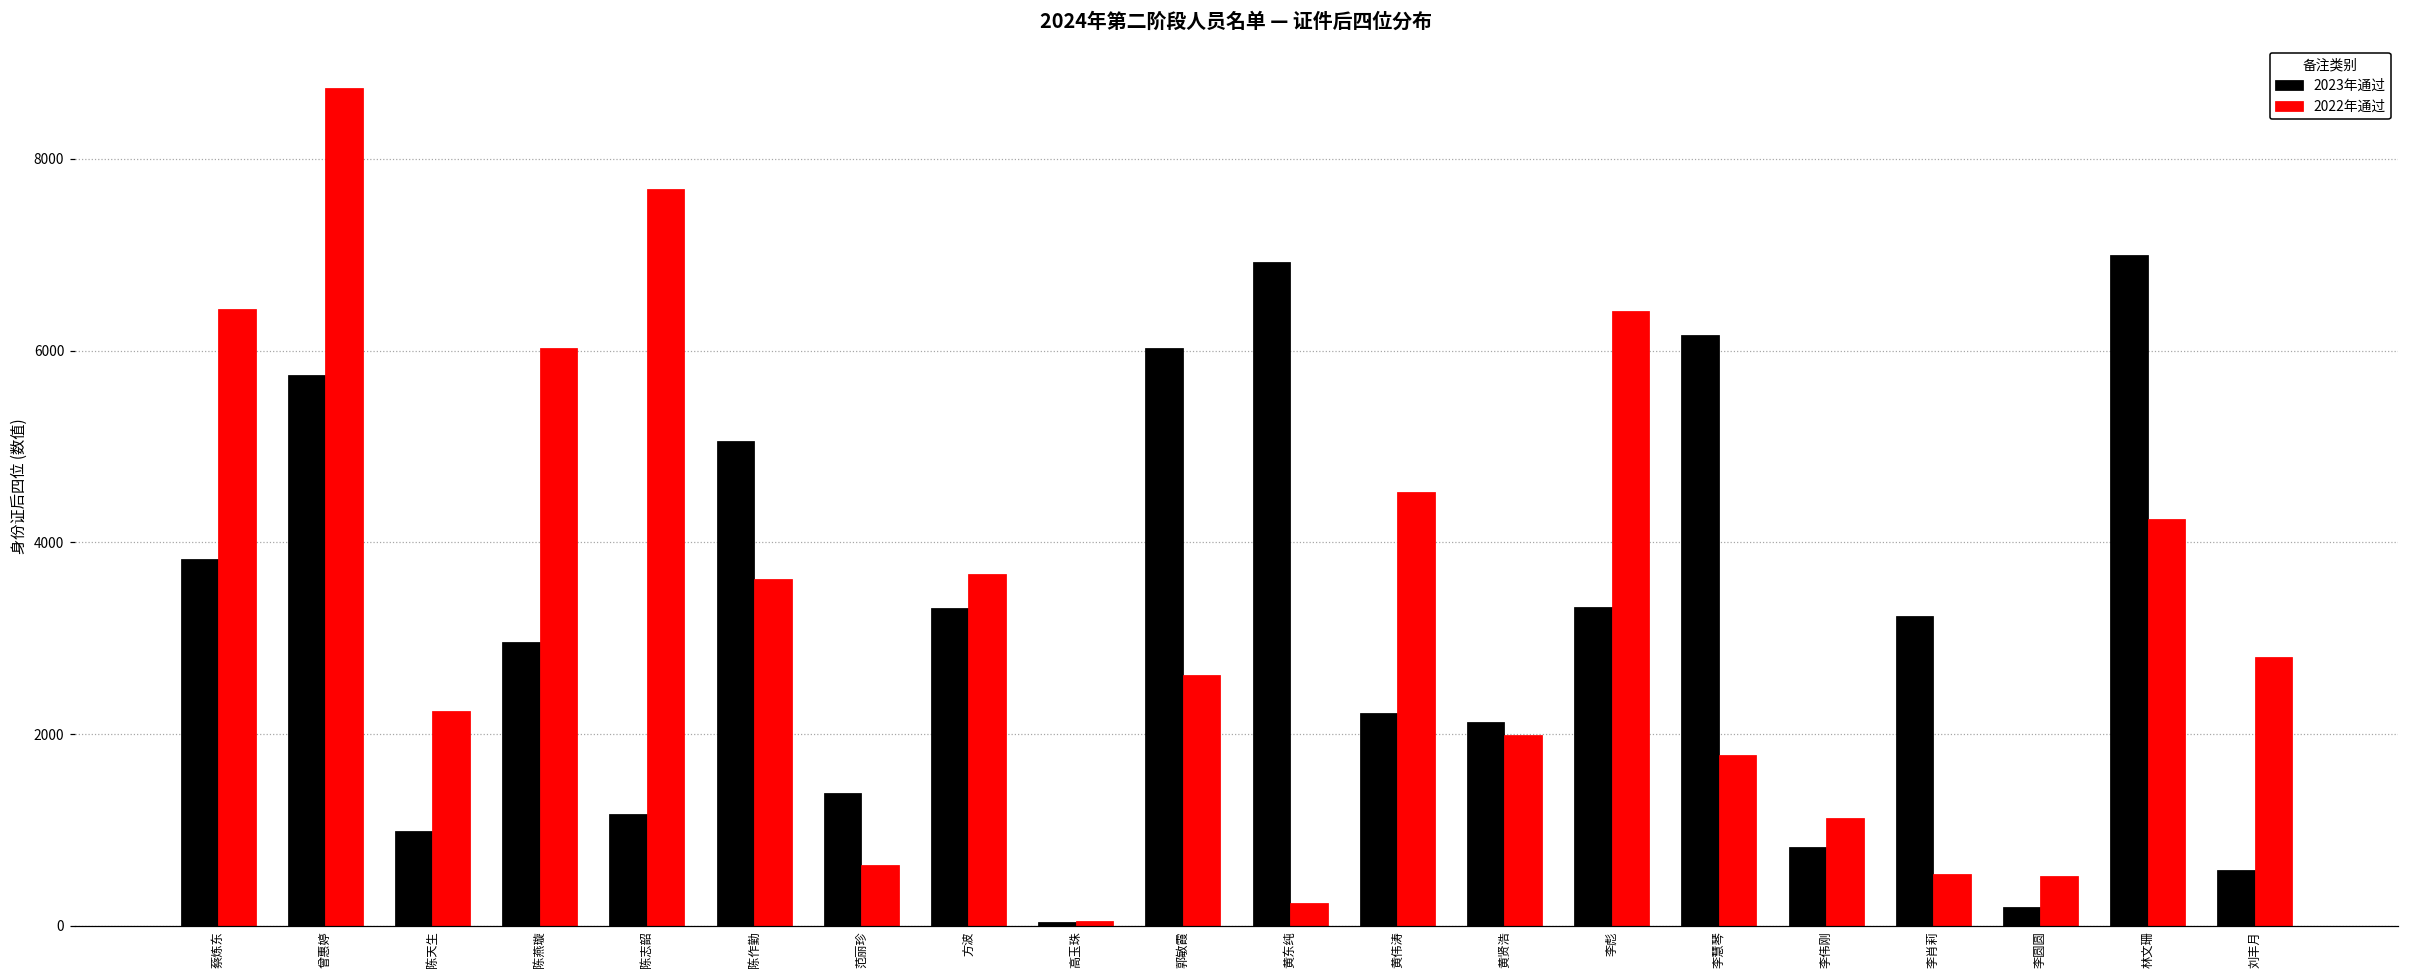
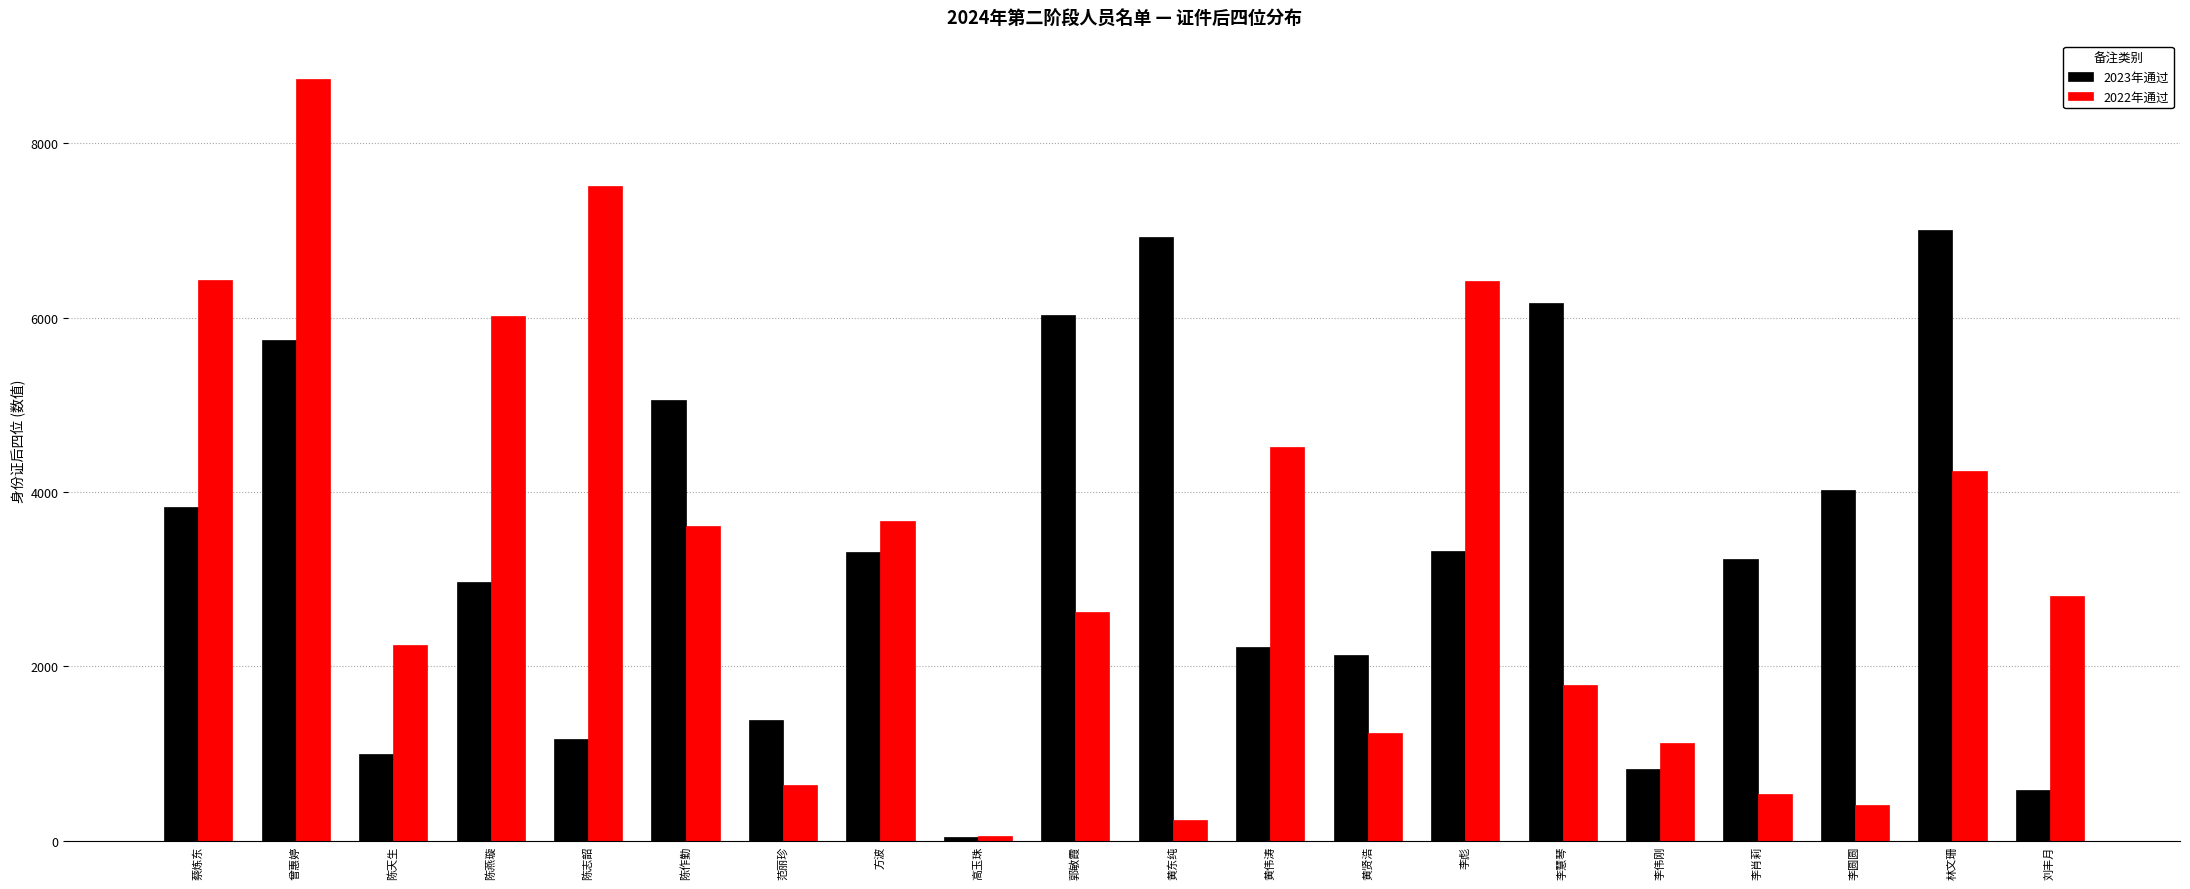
  {
    "2023年通过": {
      "蔡炼东": 3800,
      "曾惠婷": 5700,
      "陈天生": 1000,
      "陈燕璇": 3000,
      "陈志韶": 1200,
      "陈作勤": 5100,
      "范丽珍": 1400,
      "方波": 3300,
      "高玉珠": 0,
      "郭敏霞": 6000,
      "黄东纯": 6900,
      "黄伟涛": 2200,
      "黄贤浩": 2100,
      "李彪": 3300,
      "李慧琴": 6200,
      "李伟刚": 800,
      "李肖莉": 3200,
-     "李圆圆": 200,
+     "李圆圆": 4000,
      "林文珊": 7000,
      "刘丰月": 600
    },
    "2022年通过": {
      "蔡炼东": 6400,
      "曾惠婷": 8700,
      "陈天生": 2200,
      "陈燕璇": 6000,
-     "陈志韶": 7700,
+     "陈志韶": 7500,
      "陈作勤": 3600,
      "范丽珍": 600,
      "方波": 3700,
      "高玉珠": 100,
      "郭敏霞": 2600,
      "黄东纯": 200,
      "黄伟涛": 4500,
-     "黄贤浩": 2000,
+     "黄贤浩": 1200,
      "李彪": 6400,
      "李慧琴": 1800,
      "李伟刚": 1100,
      "李肖莉": 500,
-     "李圆圆": 500,
+     "李圆圆": 400,
      "林文珊": 4200,
      "刘丰月": 2800
    }
  }
